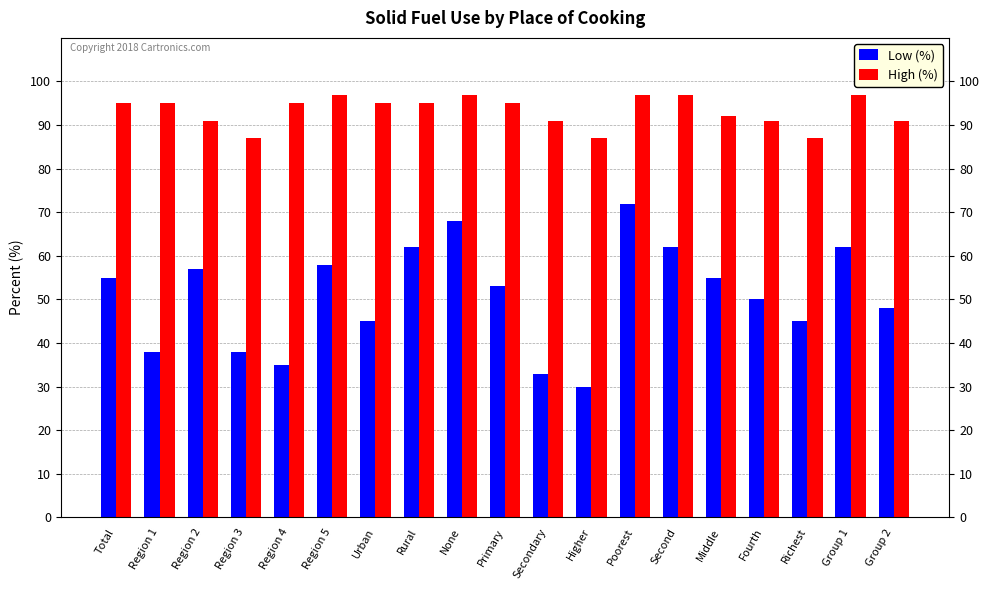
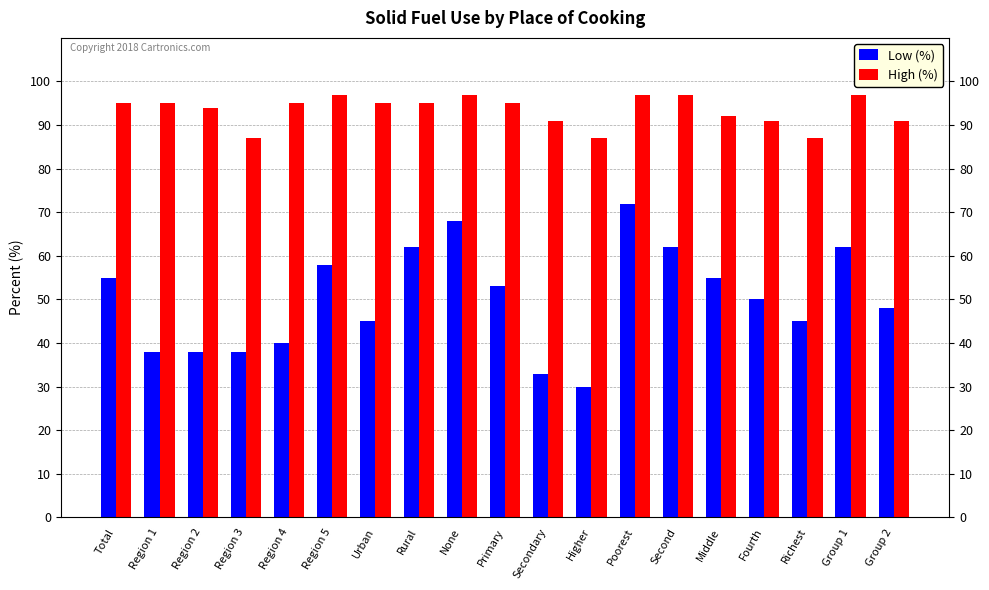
  {
    "Low (%)": {
      "Total": 55,
      "Region 1": 38,
-     "Region 2": 57,
+     "Region 2": 38,
      "Region 3": 38,
-     "Region 4": 35,
+     "Region 4": 40,
      "Region 5": 58,
      "Urban": 45,
      "Rural": 62,
      "None": 68,
      "Primary": 53,
      "Secondary": 33,
      "Higher": 30,
      "Poorest": 72,
      "Second": 62,
      "Middle": 55,
      "Fourth": 50,
      "Richest": 45,
      "Group 1": 62,
      "Group 2": 48
    },
    "High (%)": {
      "Total": 95,
      "Region 1": 95,
-     "Region 2": 91,
+     "Region 2": 94,
      "Region 3": 87,
      "Region 4": 95,
      "Region 5": 97,
      "Urban": 95,
      "Rural": 95,
      "None": 97,
      "Primary": 95,
      "Secondary": 91,
      "Higher": 87,
      "Poorest": 97,
      "Second": 97,
      "Middle": 92,
      "Fourth": 91,
      "Richest": 87,
      "Group 1": 97,
      "Group 2": 91
    }
  }
